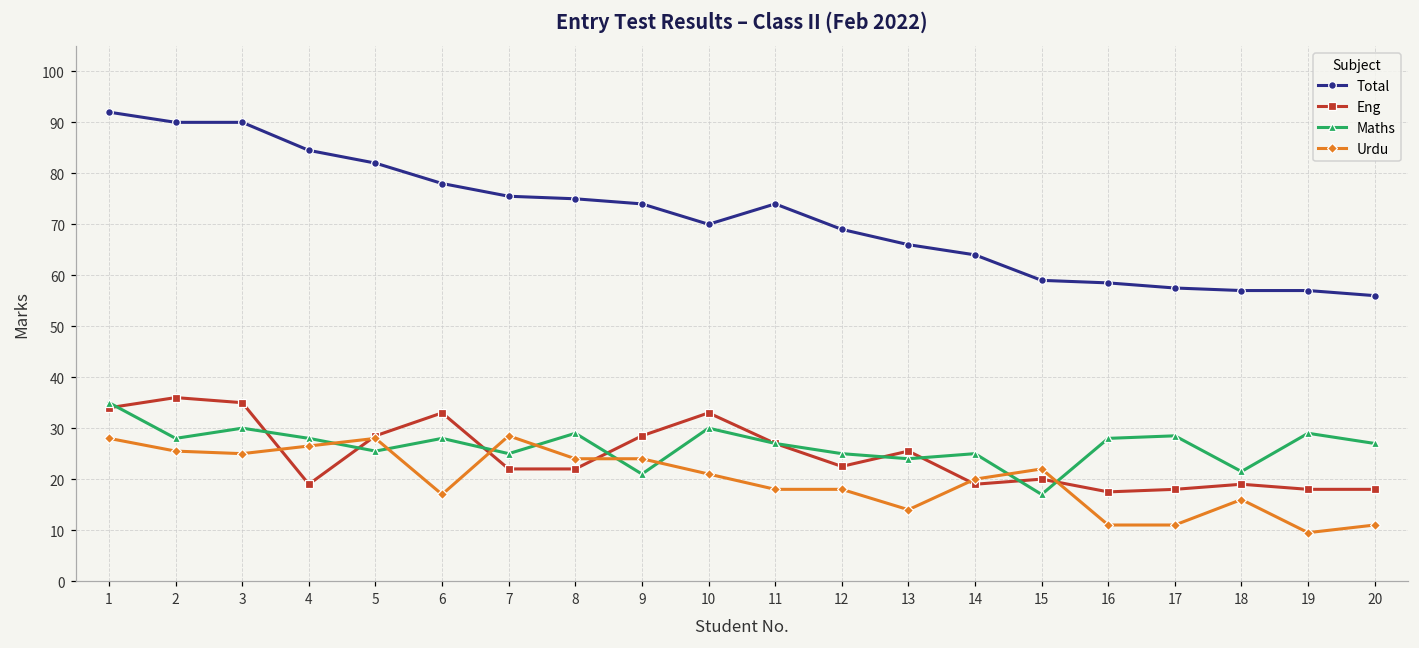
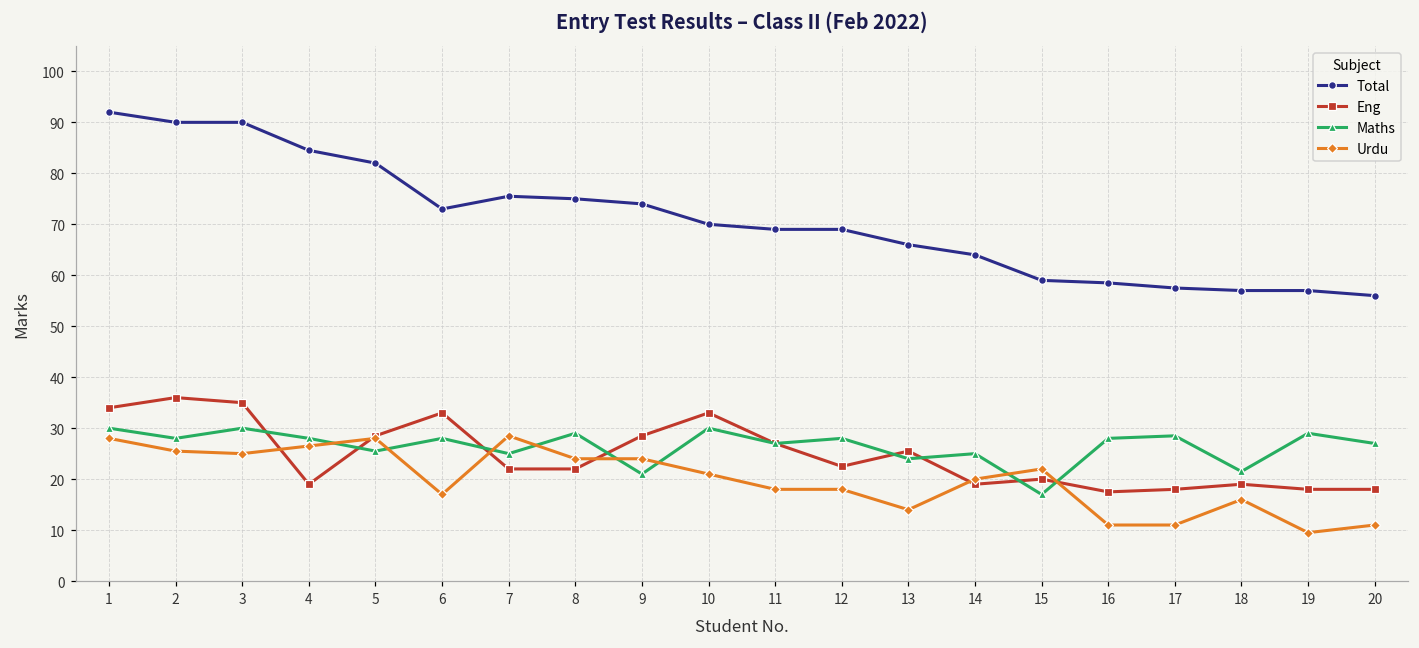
  {
    "Total": {
      "1": 92,
      "2": 90,
      "3": 90,
      "4": 85,
      "5": 82,
-     "6": 78,
+     "6": 73,
      "7": 76,
      "8": 75,
      "9": 74,
      "10": 70,
-     "11": 74,
+     "11": 69,
      "12": 69,
      "13": 66,
      "14": 64,
      "15": 59,
      "16": 59,
      "17": 58,
      "18": 57,
      "19": 57,
      "20": 56
    },
    "Eng": {
      "1": 34,
      "2": 36,
      "3": 35,
      "4": 19,
      "6": 33,
      "7": 22,
      "8": 22,
      "9": 29,
      "10": 33,
      "12": 23,
      "13": 26,
      "14": 19,
      "15": 20,
      "16": 18,
      "17": 18,
      "18": 19,
      "19": 18,
      "20": 18
    },
    "Maths": {
-     "1": 35,
+     "1": 30,
      "2": 28,
      "3": 30,
      "4": 28,
      "5": 26,
      "6": 28,
      "7": 25,
      "8": 29,
      "9": 21,
      "10": 30,
-     "12": 25,
+     "12": 28,
      "13": 24,
      "14": 25,
      "15": 17,
      "16": 28,
      "17": 29,
      "18": 22,
      "19": 29,
      "20": 27
    },
    "Urdu": {
      "1": 28,
      "2": 26,
      "3": 25,
      "4": 27,
      "6": 17,
      "7": 29,
      "8": 24,
      "9": 24,
      "10": 21,
      "11": 18,
      "12": 18,
      "13": 14,
      "14": 20,
      "15": 22,
      "16": 11,
      "17": 11,
      "18": 16,
      "19": 10,
      "20": 11
    }
  }
